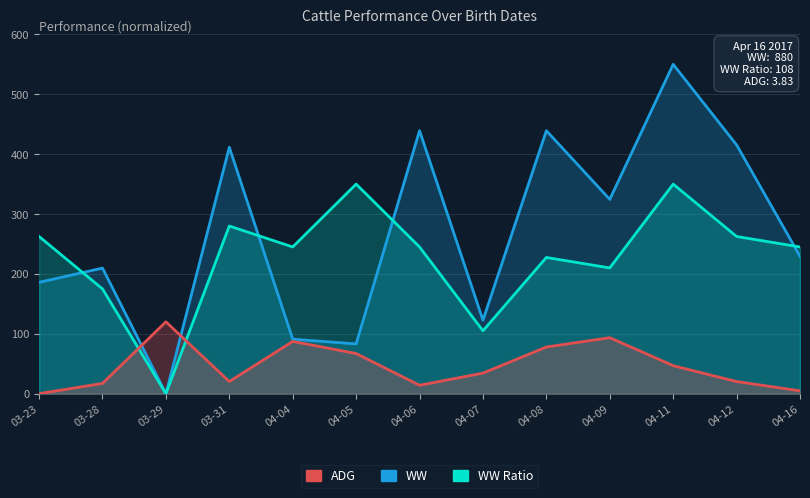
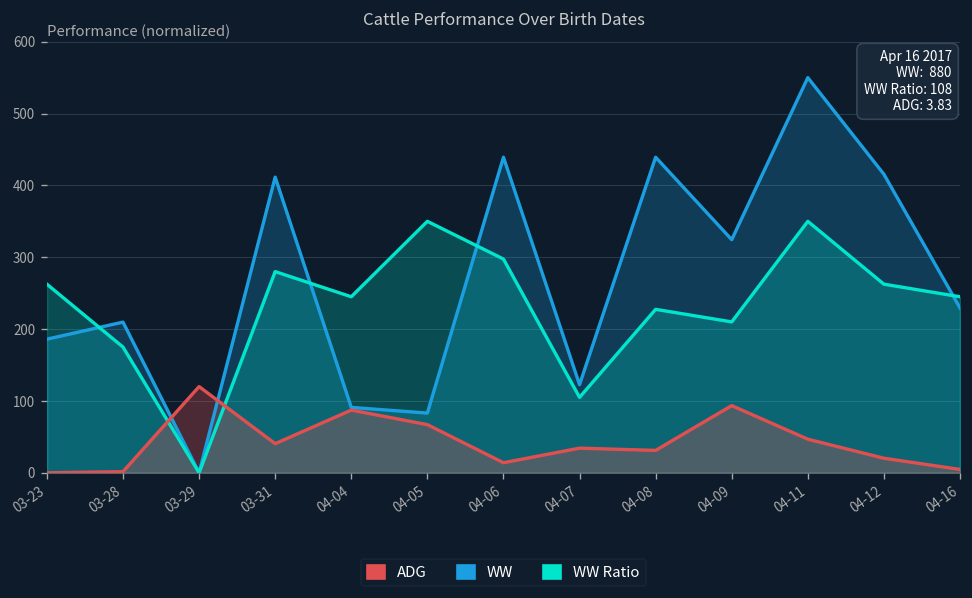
  {
    "WW": {
      "03-23": 190,
      "03-28": 210,
      "03-31": 410,
      "04-05": 80,
      "04-06": 440,
      "04-07": 120,
      "04-08": 440,
      "04-09": 320,
      "04-11": 550,
      "04-12": 420,
      "04-16": 230
    },
    "WW Ratio": {
      "03-23": 260,
      "03-28": 180,
      "03-31": 280,
      "04-04": 240,
      "04-05": 350,
-     "04-06": 240,
+     "04-06": 300,
      "04-07": 110,
      "04-08": 230,
      "04-09": 210,
      "04-11": 350,
      "04-12": 260,
      "04-16": 240
    },
    "ADG": {
      "03-23": 0,
-     "03-28": 20,
+     "03-28": 0,
      "03-29": 120,
-     "03-31": 20,
+     "03-31": 40,
      "04-05": 70,
      "04-06": 10,
      "04-07": 30,
-     "04-08": 80,
+     "04-08": 30,
      "04-09": 90,
      "04-11": 50,
      "04-12": 20,
      "04-16": 0
    }
  }
